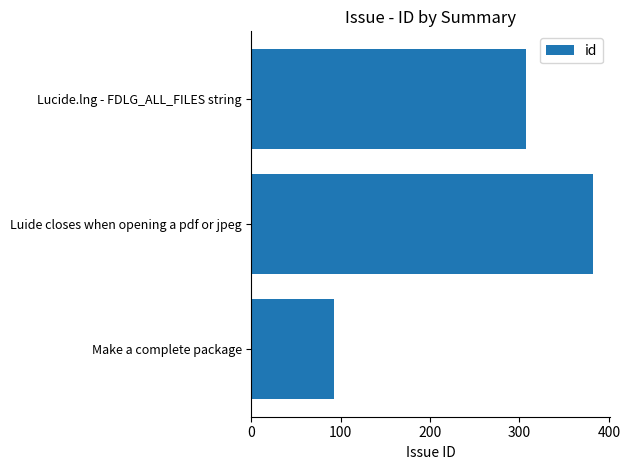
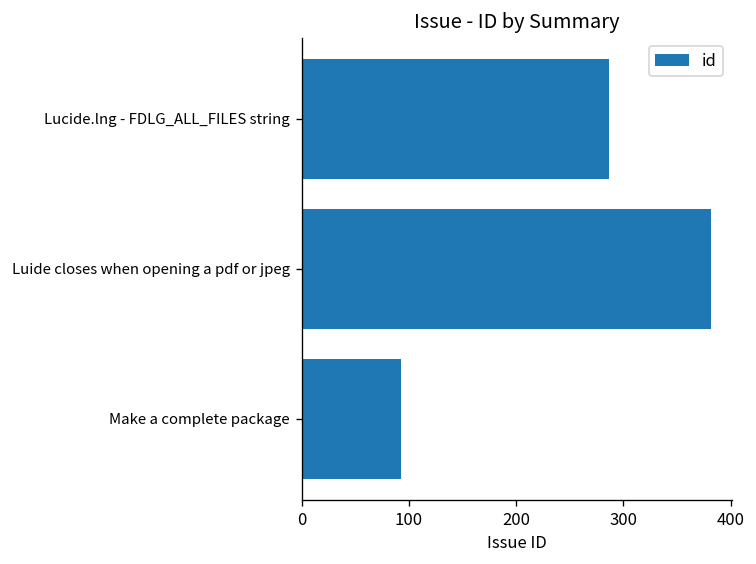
  {
-   "Lucide.lng - FDLG_ALL_FILES string": 310,
+   "Lucide.lng - FDLG_ALL_FILES string": 290,
    "Luide closes when opening a pdf or jpeg": 380,
    "Make a complete package": 90
  }
